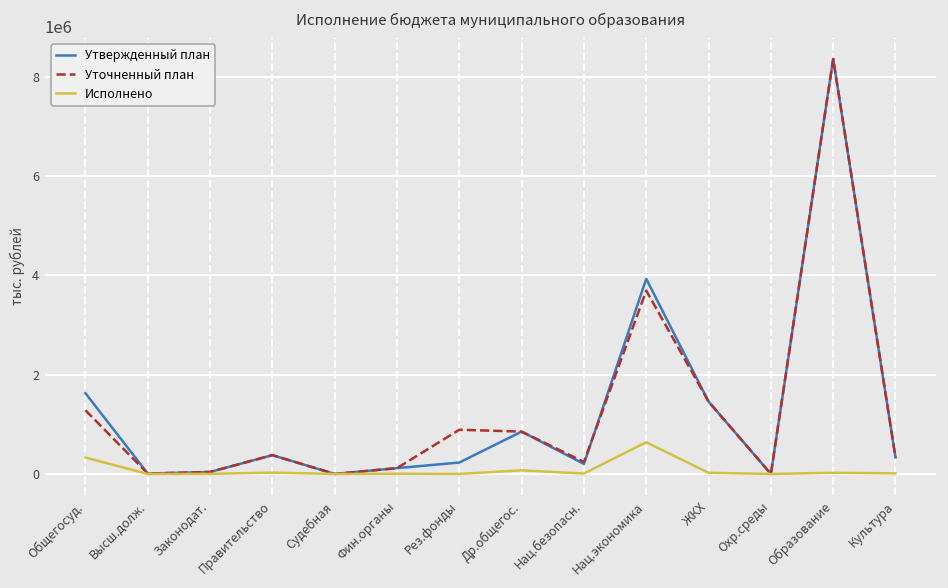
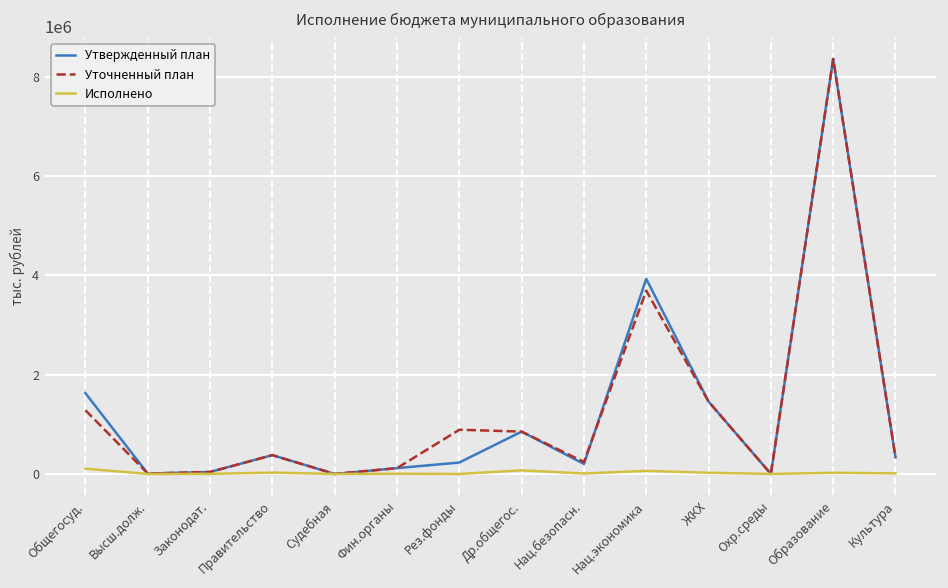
  {
    "Утвержденный план": {
      "Общегосуд.": 1600000,
      "Рез.фонды": 200000,
      "Нац.экономика": 3900000
    },
    "Уточненный план": {
      "Общегосуд.": 1300000,
      "Рез.фонды": 900000,
      "Нац.экономика": 3700000
    },
    "Исполнено": {
-     "Общегосуд.": 300000,
+     "Общегосуд.": 100000,
      "Правительство": 0,
      "Фин.органы": 0,
      "Рез.фонды": 0,
      "Др.общегос.": 100000,
      "Нац.безопасн.": 0,
-     "Нац.экономика": 600000,
+     "Нац.экономика": 100000,
      "ЖКХ": 0,
      "Образование": 0,
      "Культура": 0
    }
  }
